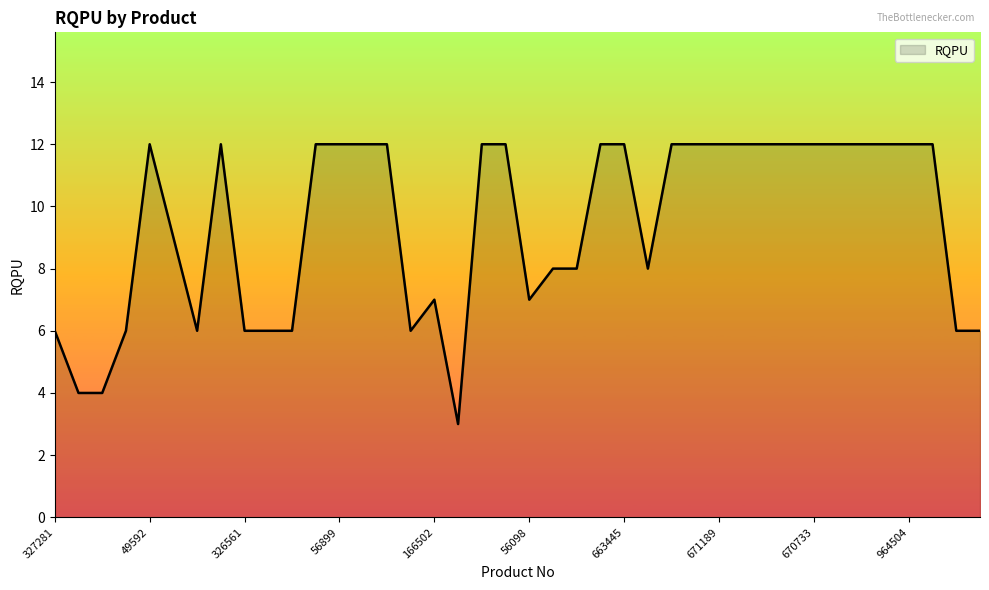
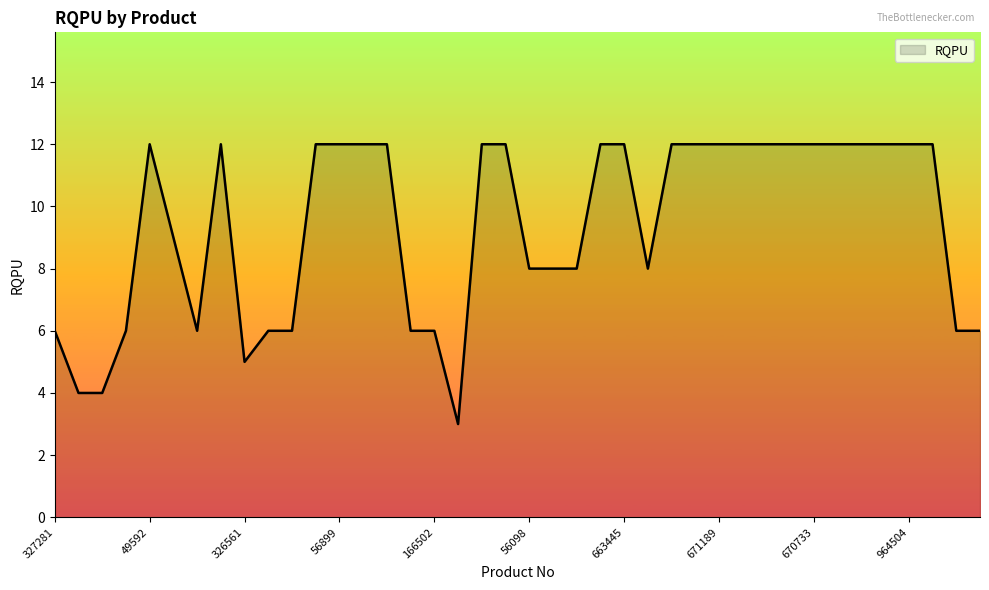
  {
    "327281": 6,
    "49592": 12,
-   "326561": 6,
+   "326561": 5,
    "56899": 12,
-   "166502": 7,
-   "56098": 7,
+   "166502": 6,
+   "56098": 8,
    "663445": 12,
    "671189": 12,
    "670733": 12,
    "964504": 12
  }
